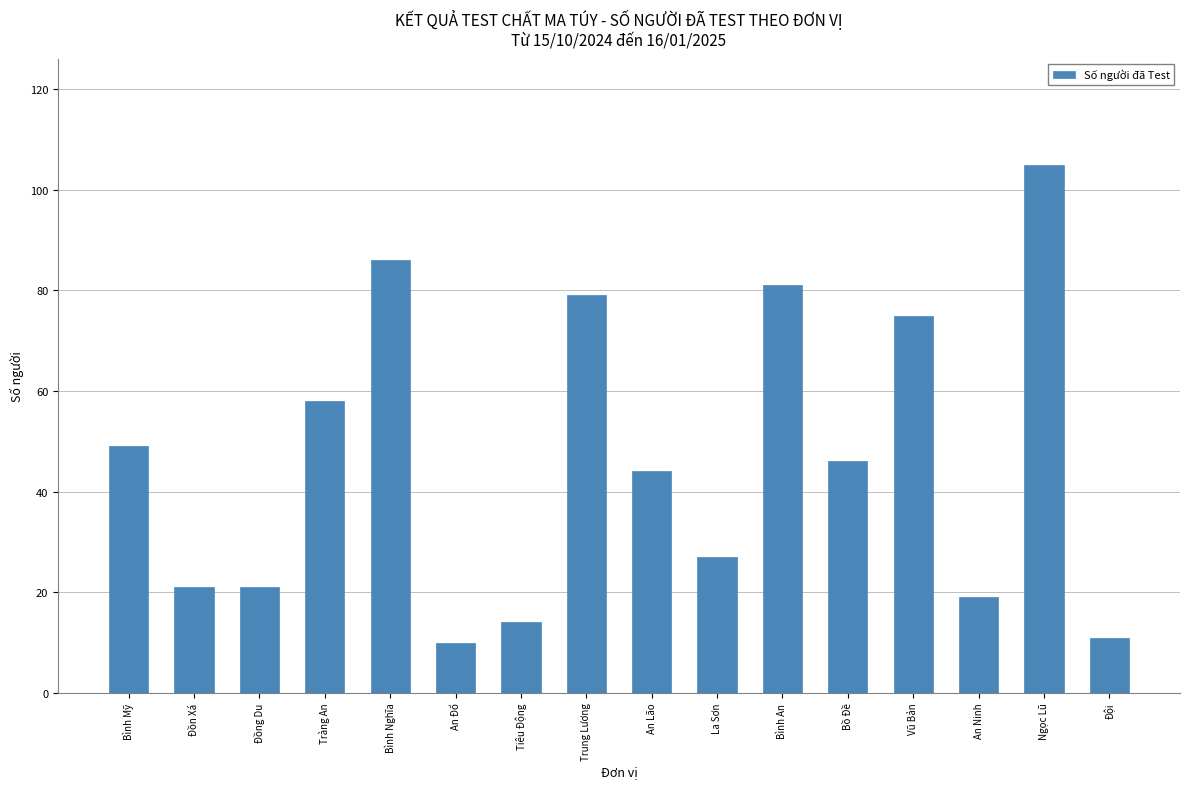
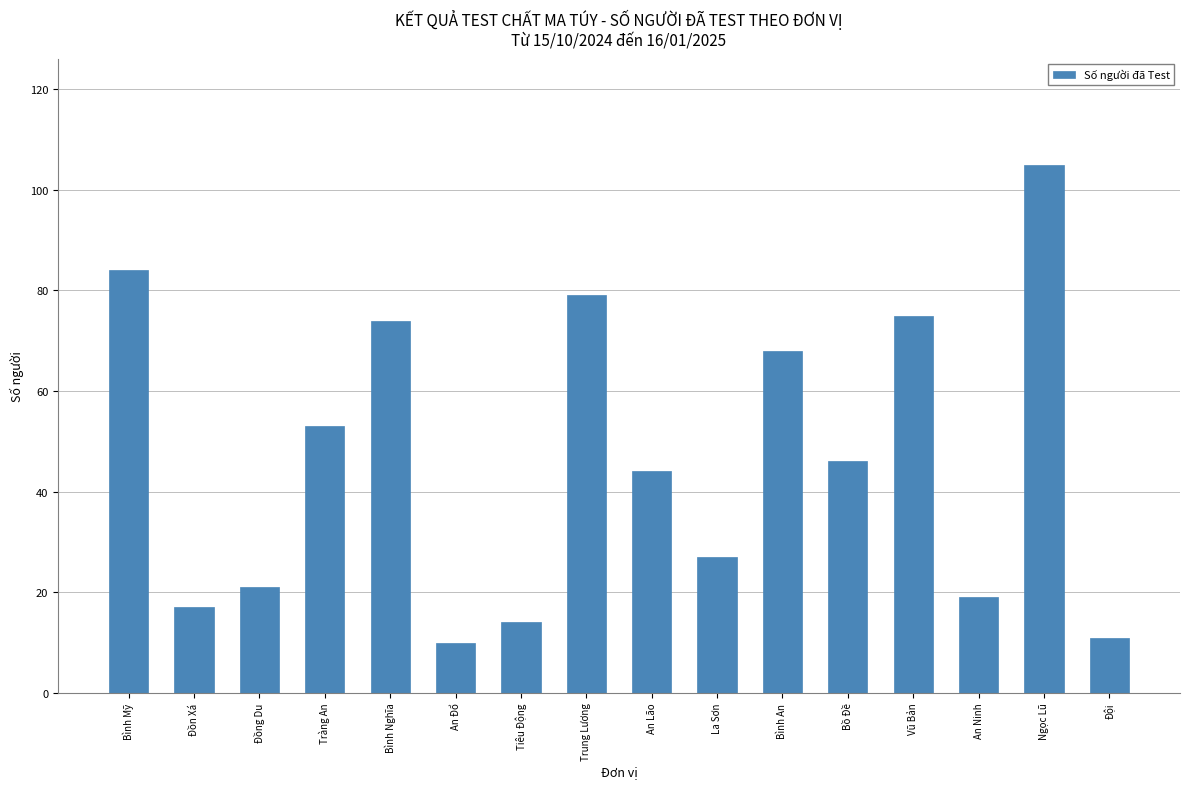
  {
-   "Bình Mỹ": 49,
-   "Đồn Xá": 21,
+   "Bình Mỹ": 84,
+   "Đồn Xá": 17,
    "Đồng Du": 21,
-   "Tràng An": 58,
-   "Bình Nghĩa": 86,
+   "Tràng An": 53,
+   "Bình Nghĩa": 74,
    "An Đổ": 10,
    "Tiêu Động": 14,
    "Trung Lương": 79,
    "An Lão": 44,
    "La Sơn": 27,
-   "Bình An": 81,
+   "Bình An": 68,
    "Bồ Đề": 46,
    "Vũ Bản": 75,
    "An Ninh": 19,
    "Ngọc Lũ": 105,
    "Đội": 11
  }
